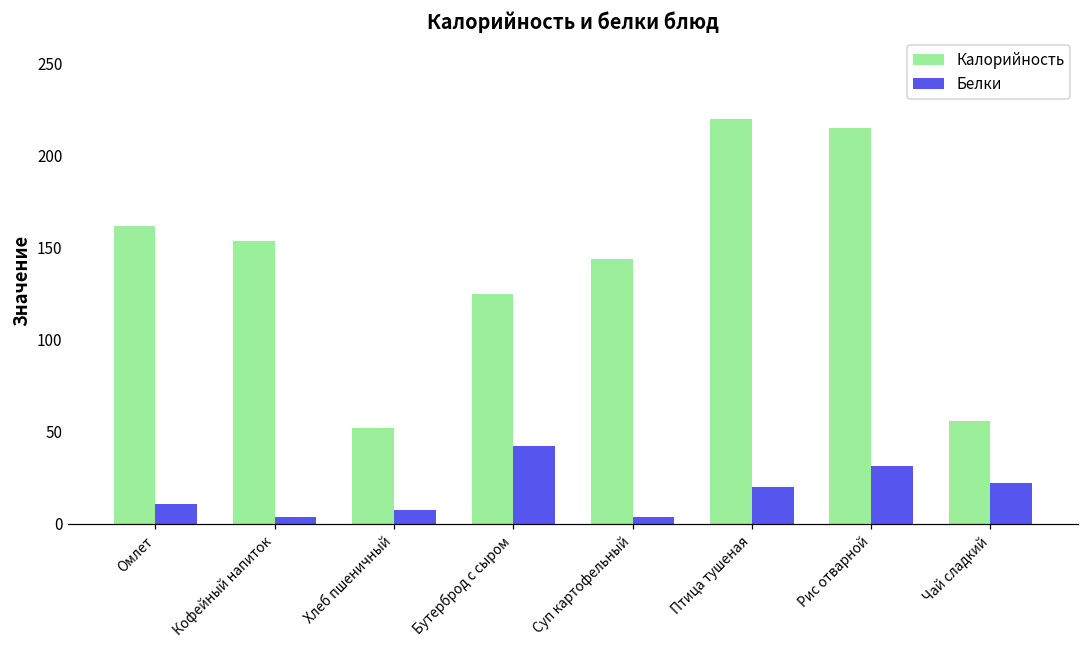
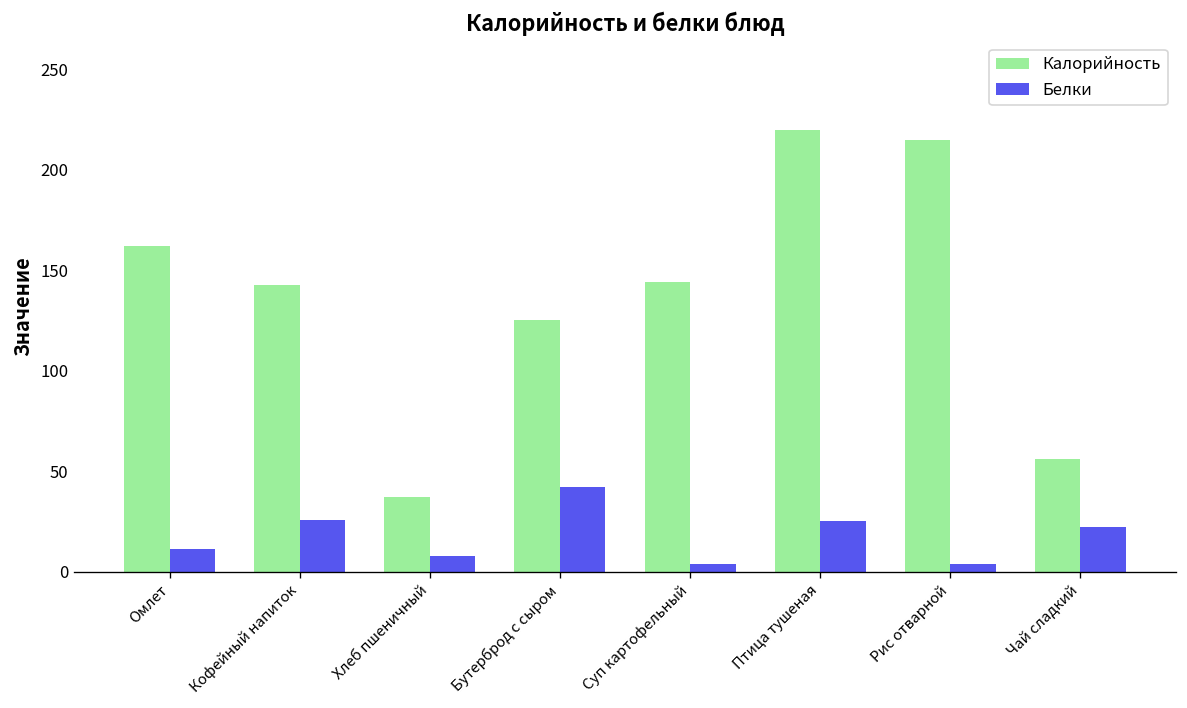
  {
    "Калорийность": {
      "Омлет": 162,
-     "Кофейный напиток": 153,
-     "Хлеб пшеничный": 52,
+     "Кофейный напиток": 143,
+     "Хлеб пшеничный": 37,
      "Бутерброд с сыром": 125,
      "Суп картофельный": 144,
      "Птица тушеная": 220,
      "Рис отварной": 215,
      "Чай сладкий": 56
    },
    "Белки": {
      "Омлет": 11,
-     "Кофейный напиток": 4,
+     "Кофейный напиток": 26,
      "Хлеб пшеничный": 8,
      "Бутерброд с сыром": 42,
      "Суп картофельный": 4,
-     "Птица тушеная": 20,
-     "Рис отварной": 31,
+     "Птица тушеная": 25,
+     "Рис отварной": 4,
      "Чай сладкий": 22
    }
  }
